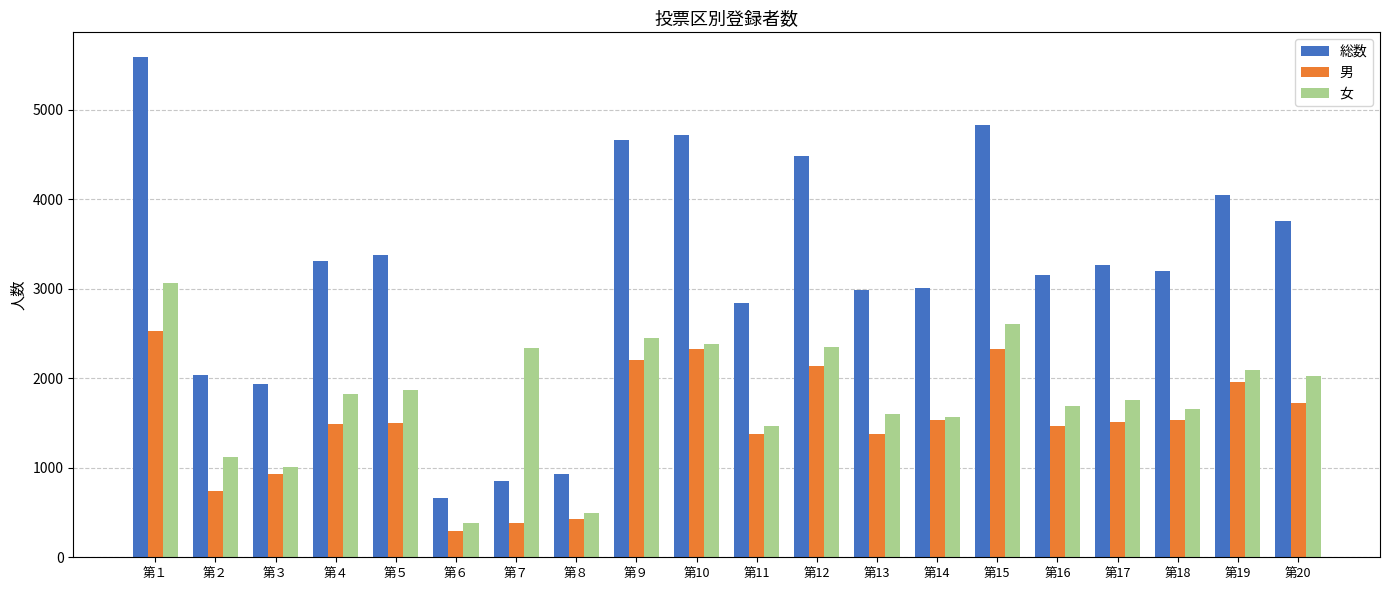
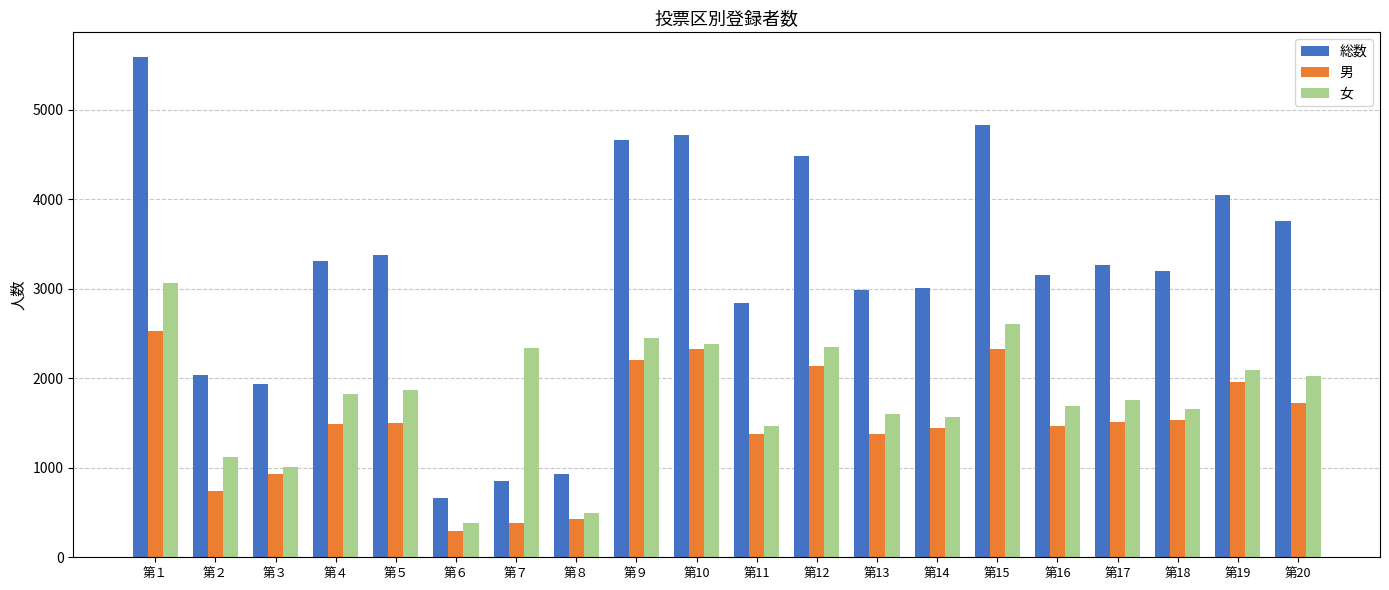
  {
    "総数": {
      "第１": 5600,
      "第２": 2000,
      "第３": 1900,
      "第４": 3300,
      "第５": 3400,
      "第６": 700,
      "第７": 900,
      "第８": 900,
      "第９": 4700,
      "第10": 4700,
      "第11": 2800,
      "第12": 4500,
      "第13": 3000,
      "第14": 3000,
      "第15": 4800,
      "第16": 3100,
      "第17": 3300,
      "第18": 3200,
      "第19": 4000,
      "第20": 3800
    },
    "男": {
      "第１": 2500,
      "第２": 700,
      "第３": 900,
      "第４": 1500,
      "第５": 1500,
      "第６": 300,
      "第７": 400,
      "第８": 400,
      "第９": 2200,
      "第10": 2300,
      "第11": 1400,
      "第12": 2100,
      "第13": 1400,
-     "第14": 1500,
+     "第14": 1400,
      "第15": 2300,
      "第16": 1500,
      "第17": 1500,
      "第18": 1500,
      "第19": 2000,
      "第20": 1700
    },
    "女": {
      "第１": 3100,
      "第２": 1100,
      "第３": 1000,
      "第４": 1800,
      "第５": 1900,
      "第６": 400,
      "第７": 2300,
      "第８": 500,
      "第９": 2500,
      "第10": 2400,
      "第11": 1500,
      "第12": 2400,
      "第13": 1600,
      "第14": 1600,
      "第15": 2600,
      "第16": 1700,
      "第17": 1800,
      "第18": 1700,
      "第19": 2100,
      "第20": 2000
    }
  }
